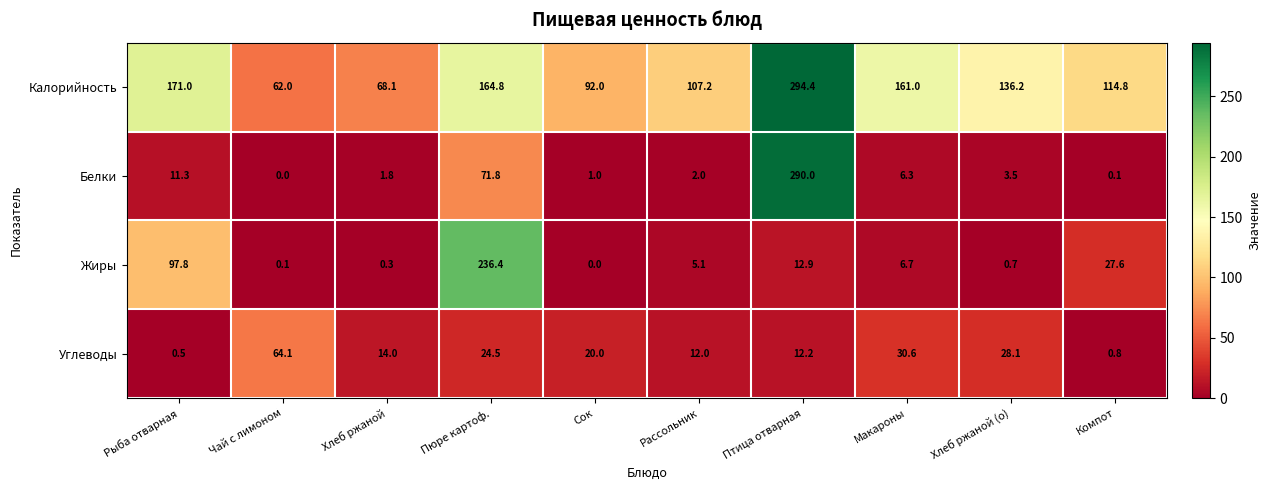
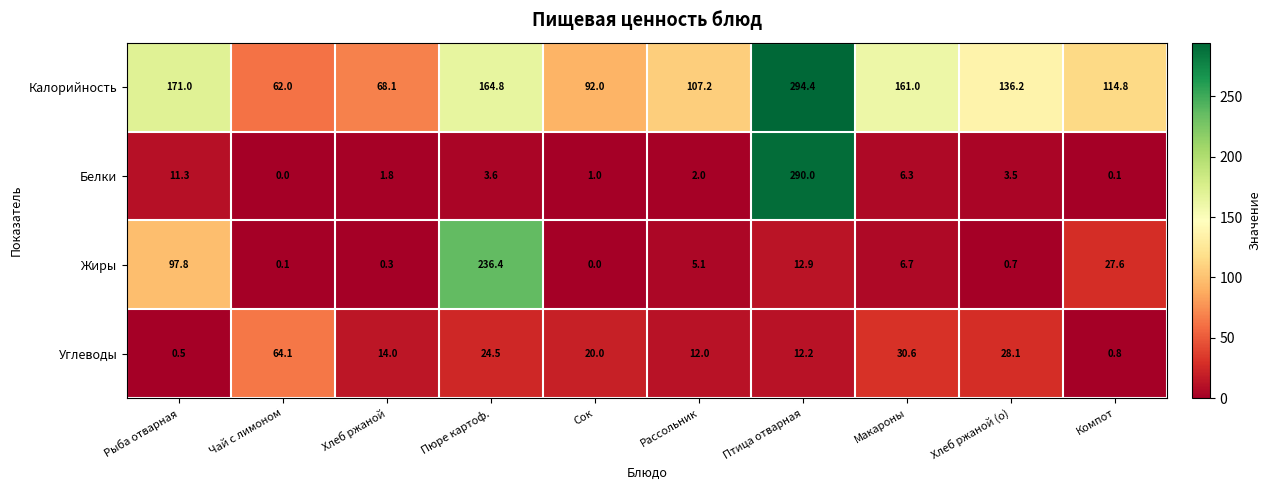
  {
    "Калорийность": {
      "Рыба отварная": 171.0,
      "Чай с лимоном": 62.0,
      "Хлеб ржаной": 68.1,
      "Пюре картоф.": 164.8,
      "Сок": 92.0,
      "Рассольник": 107.2,
      "Птица отварная": 294.4,
      "Макароны": 161.0,
      "Хлеб ржаной (о)": 136.2,
      "Компот": 114.8
    },
    "Белки": {
      "Рыба отварная": 11.3,
      "Чай с лимоном": 0.0,
      "Хлеб ржаной": 1.8,
-     "Пюре картоф.": 71.8,
+     "Пюре картоф.": 3.6,
      "Сок": 1.0,
      "Рассольник": 2.0,
      "Птица отварная": 290.0,
      "Макароны": 6.3,
      "Хлеб ржаной (о)": 3.5,
      "Компот": 0.1
    },
    "Жиры": {
      "Рыба отварная": 97.8,
      "Чай с лимоном": 0.1,
      "Хлеб ржаной": 0.3,
      "Пюре картоф.": 236.4,
      "Сок": 0.0,
      "Рассольник": 5.1,
      "Птица отварная": 12.9,
      "Макароны": 6.7,
      "Хлеб ржаной (о)": 0.7,
      "Компот": 27.6
    },
    "Углеводы": {
      "Рыба отварная": 0.5,
      "Чай с лимоном": 64.1,
      "Хлеб ржаной": 14.0,
      "Пюре картоф.": 24.5,
      "Сок": 20.0,
      "Рассольник": 12.0,
      "Птица отварная": 12.2,
      "Макароны": 30.6,
      "Хлеб ржаной (о)": 28.1,
      "Компот": 0.8
    }
  }
